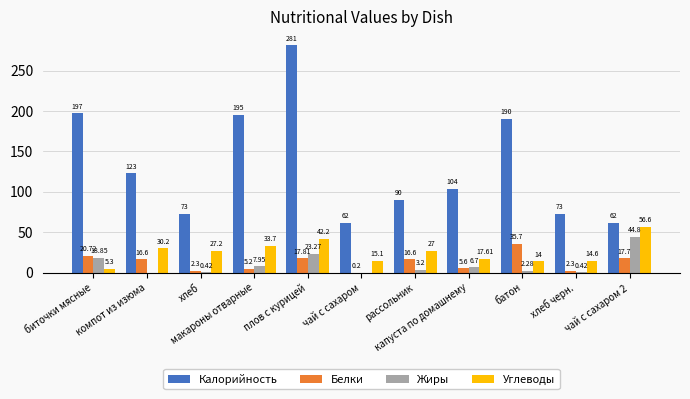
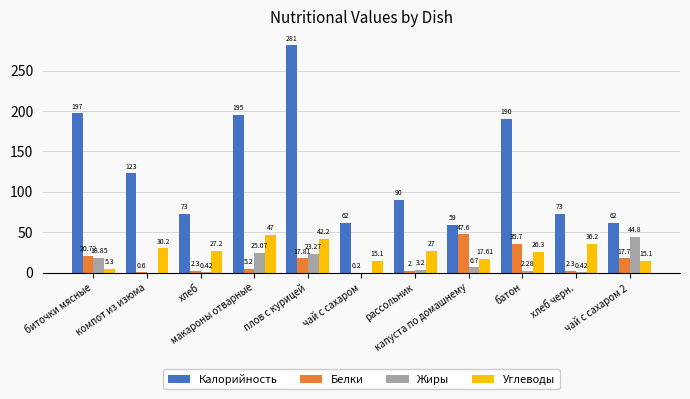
  {
    "Калорийность": {
      "биточки мясные": 197,
      "компот из изюма": 123,
      "хлеб": 73,
      "макароны отварные": 195,
      "плов с курицей": 281,
      "чай с сахаром": 62,
      "рассольник": 90,
-     "капуста по домашнему": 104,
+     "капуста по домашнему": 59,
      "батон": 190,
      "хлеб черн.": 73,
      "чай с сахаром 2": 62
    },
    "Белки": {
-     "компот из изюма": 16.6,
+     "компот из изюма": 0.6,
      "хлеб": 2.3,
      "макароны отварные": 5.2,
      "чай с сахаром": 0.2,
-     "рассольник": 16.6,
-     "капуста по домашнему": 5.6,
+     "рассольник": 2,
+     "капуста по домашнему": 47.6,
      "батон": 35.7,
      "хлеб черн.": 2.3,
      "чай с сахаром 2": 17.7
    },
    "Жиры": {
      "хлеб": 0.42,
-     "макароны отварные": 7.95,
+     "макароны отварные": 25.07,
      "рассольник": 3.2,
      "капуста по домашнему": 6.7,
      "батон": 2.28,
      "хлеб черн.": 0.42,
      "чай с сахаром 2": 44.8
    },
    "Углеводы": {
      "биточки мясные": 5.3,
      "компот из изюма": 30.2,
      "хлеб": 27.2,
-     "макароны отварные": 33.7,
+     "макароны отварные": 47,
      "плов с курицей": 42.2,
      "чай с сахаром": 15.1,
      "рассольник": 27,
      "капуста по домашнему": 17.61,
-     "батон": 14,
-     "хлеб черн.": 14.6,
-     "чай с сахаром 2": 56.6
+     "батон": 26.3,
+     "хлеб черн.": 36.2,
+     "чай с сахаром 2": 15.1
    }
  }
